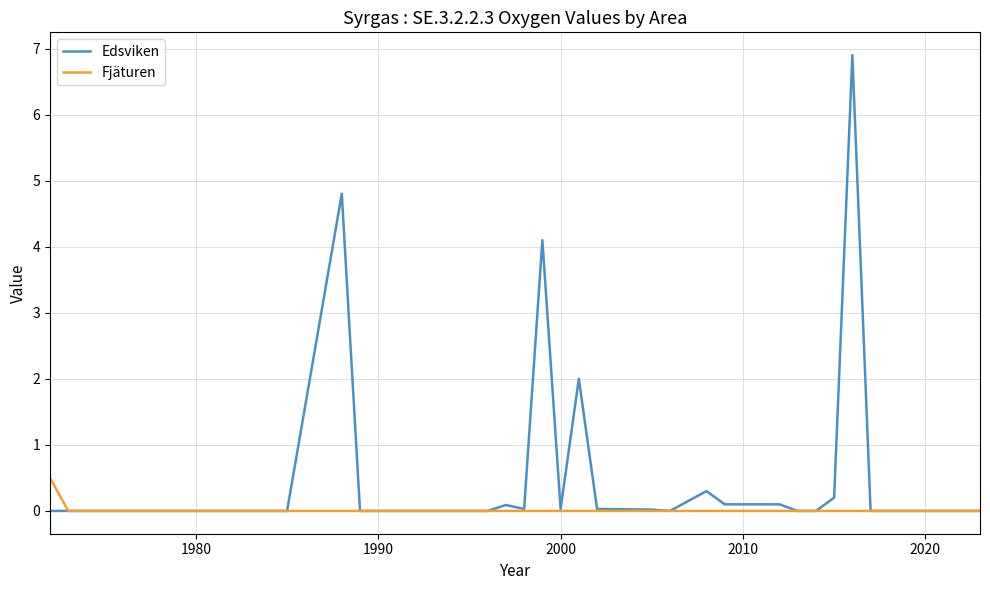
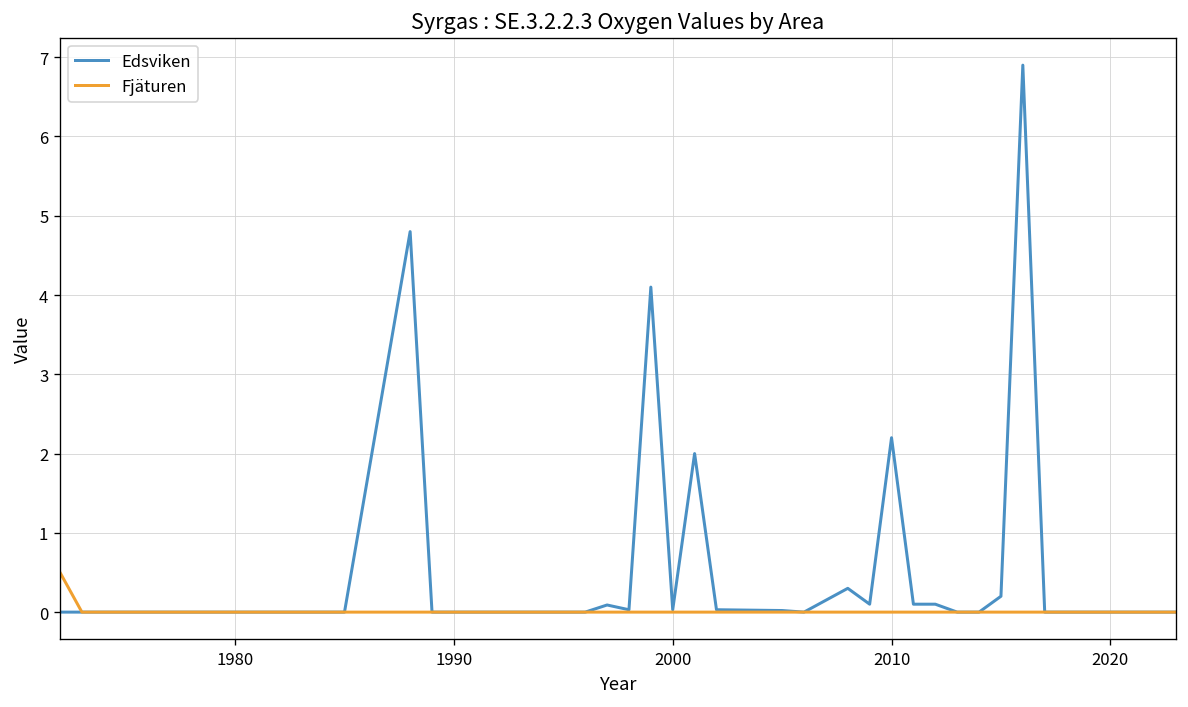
  {
    "Edsviken": {
-     "2010": 0.1
+     "2010": 2.2
    },
    "Fjäturen": {
      "2010": 0.0
    }
  }
